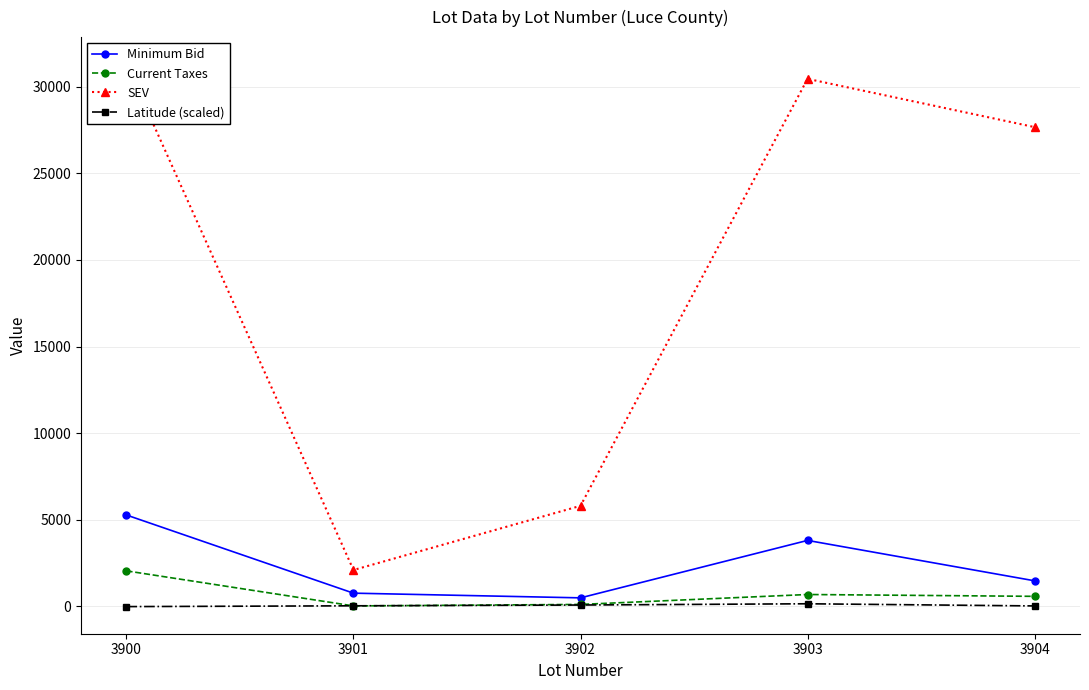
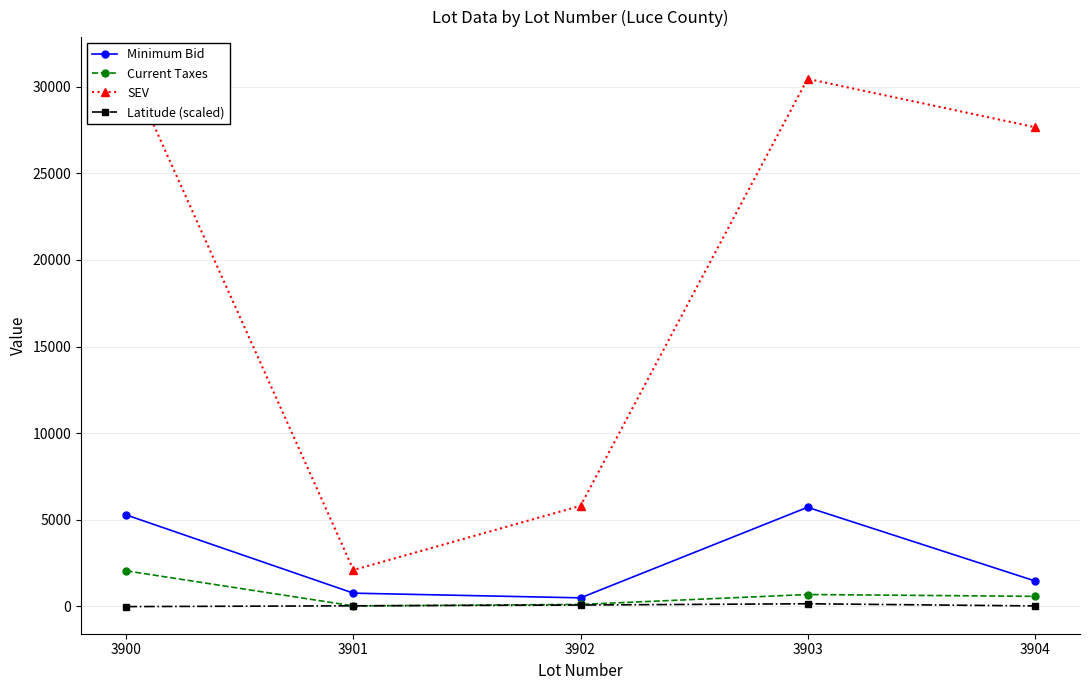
  {
    "Minimum Bid": {
      "3900": 5300,
      "3901": 800,
      "3902": 500,
-     "3903": 3800,
+     "3903": 5700,
      "3904": 1500
    },
    "Current Taxes": {
      "3900": 2100,
      "3903": 700,
      "3904": 600
    },
    "SEV": {
      "3901": 2100,
      "3902": 5800,
      "3903": 30500,
      "3904": 27700
    },
    "Latitude (scaled)": {
      "3900": 0,
      "3903": 200,
      "3904": 0
    }
  }
